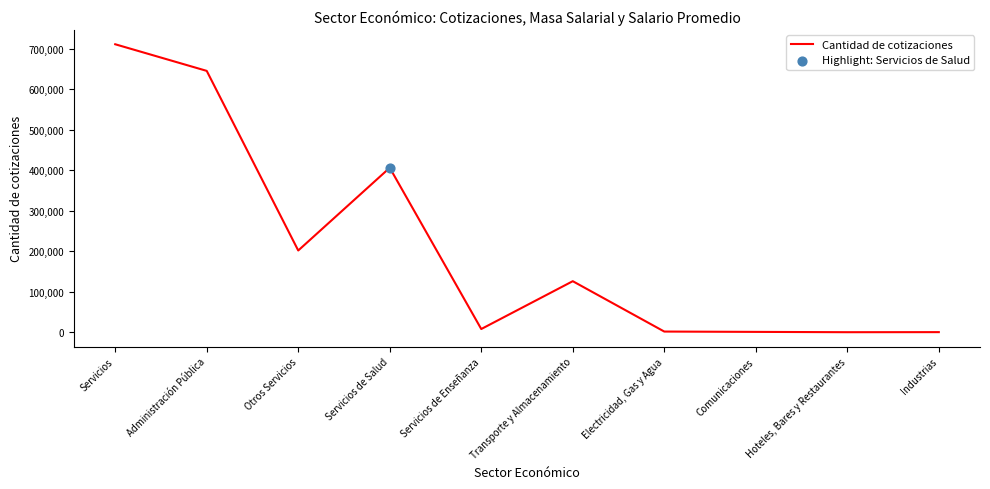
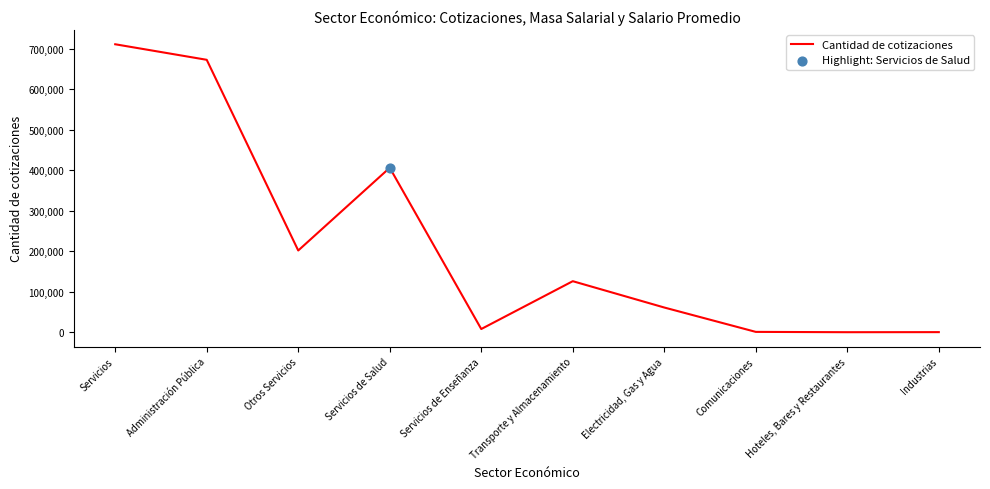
  {
    "Cantidad de cotizaciones": {
      "Servicios": "710,000",
-     "Administración Pública": "640,000",
+     "Administración Pública": "670,000",
      "Otros Servicios": "200,000",
      "Servicios de Enseñanza": "10,000",
      "Transporte y Almacenamiento": "130,000",
-     "Electricidad, Gas y Agua": "0",
+     "Electricidad, Gas y Agua": "60,000",
      "Comunicaciones": "0",
      "Hoteles, Bares y Restaurantes": "0",
      "Industrias": "0"
    }
  }
